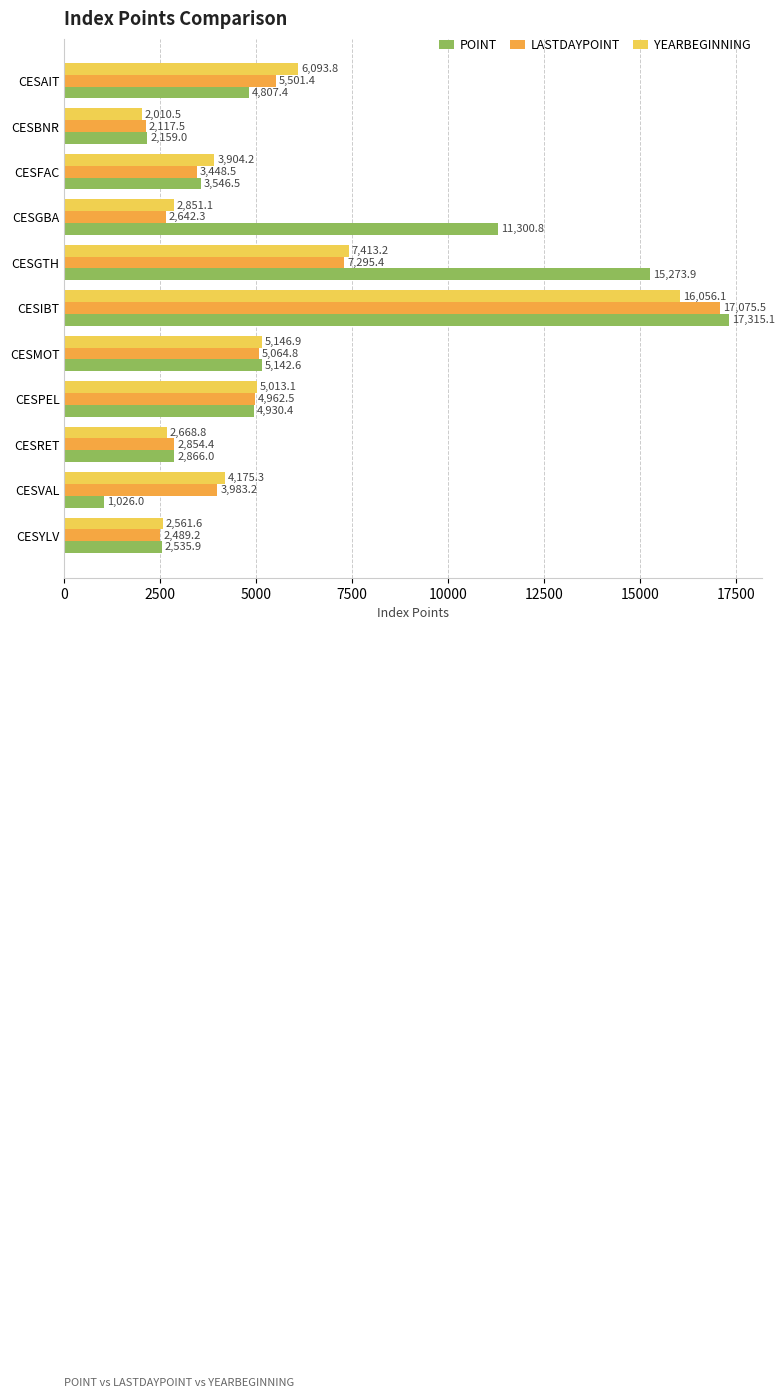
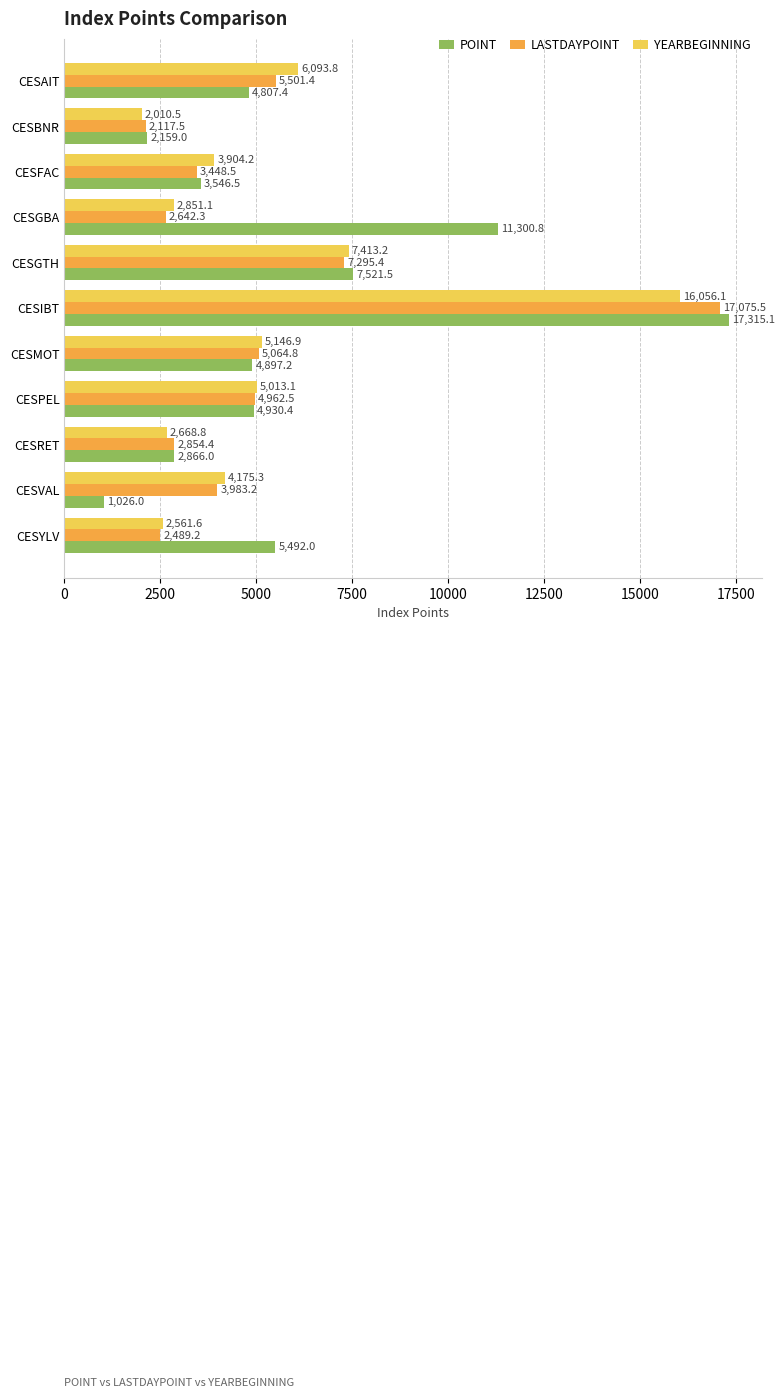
  {
    "POINT": {
      "CESAIT": "4,807.4",
      "CESBNR": "2,159.0",
      "CESFAC": "3,546.5",
      "CESGBA": "11,300.8",
-     "CESGTH": "15,273.9",
+     "CESGTH": "7,521.5",
      "CESIBT": "17,315.1",
-     "CESMOT": "5,142.6",
+     "CESMOT": "4,897.2",
      "CESPEL": "4,930.4",
      "CESRET": "2,866.0",
      "CESVAL": "1,026.0",
-     "CESYLV": "2,535.9"
+     "CESYLV": "5,492.0"
    }
  }
